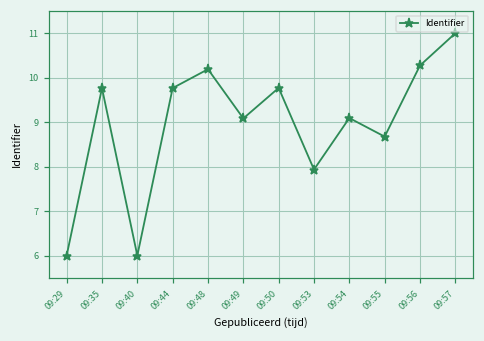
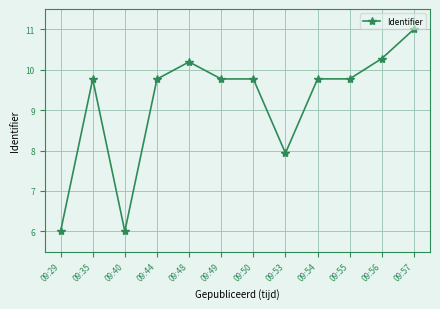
  {
    "09:29": 6.0,
    "09:35": 9.8,
    "09:40": 6.0,
    "09:44": 9.8,
    "09:48": 10.2,
-   "09:49": 9.1,
+   "09:49": 9.8,
    "09:50": 9.8,
    "09:53": 7.9,
-   "09:54": 9.1,
-   "09:55": 8.7,
+   "09:54": 9.8,
+   "09:55": 9.8,
    "09:56": 10.3,
    "09:57": 11.0
  }
